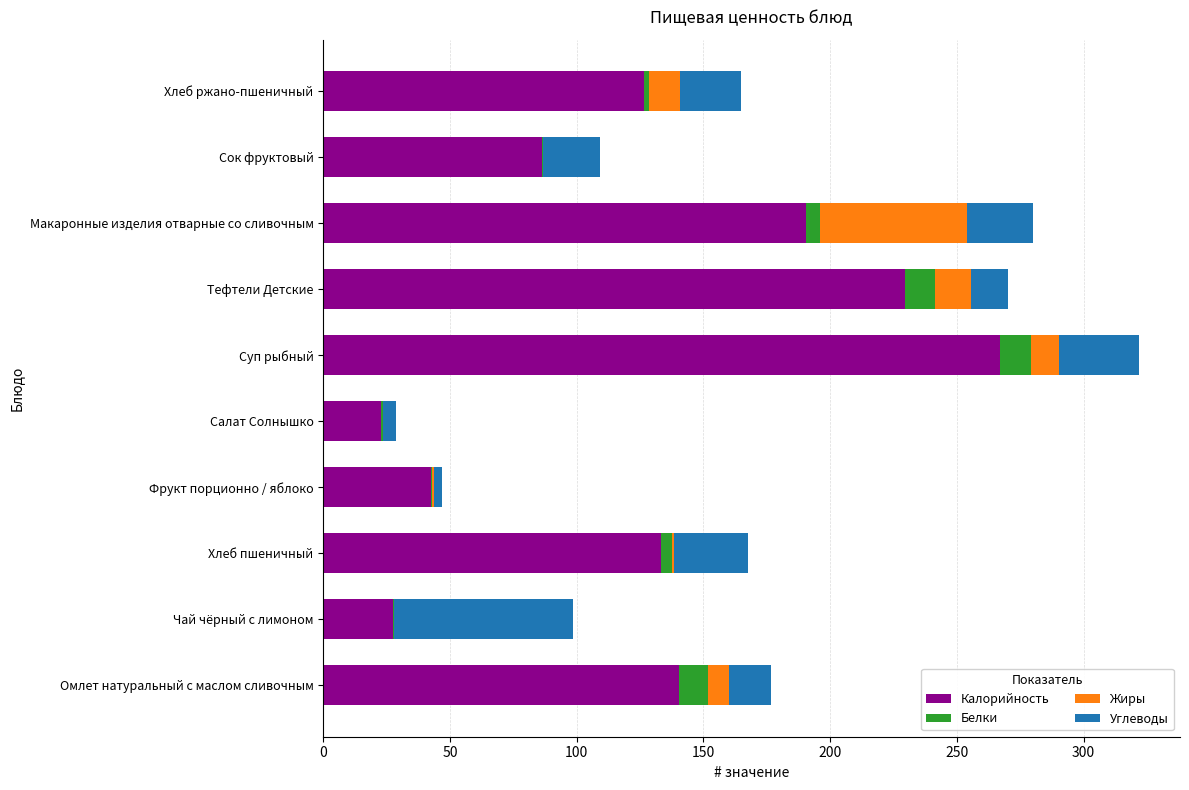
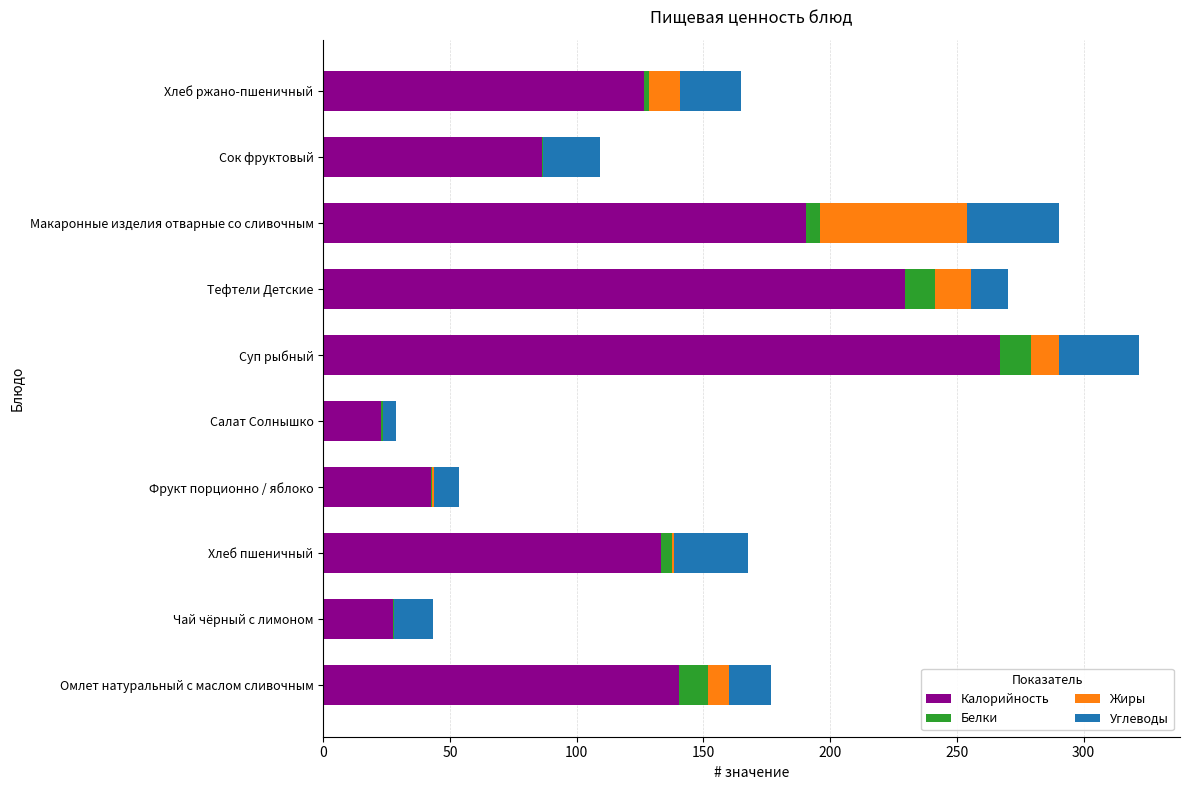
  {
    "Калорийность": {
      "Хлеб ржано-пшеничный": 127,
      "Сок фруктовый": 86,
      "Макаронные изделия отварные со сливочным": 190,
      "Тефтели Детские": 230,
      "Суп рыбный": 267,
      "Салат Солнышко": 23,
      "Фрукт порционно / яблоко": 43,
      "Хлеб пшеничный": 133,
      "Чай чёрный с лимоном": 28,
      "Омлет натуральный с маслом сливочным": 140
    },
    "Белки": {
      "Хлеб ржано-пшеничный": 2,
      "Макаронные изделия отварные со сливочным": 6,
      "Тефтели Детские": 12,
      "Суп рыбный": 12,
      "Хлеб пшеничный": 5,
      "Омлет натуральный с маслом сливочным": 11
    },
    "Жиры": {
      "Хлеб ржано-пшеничный": 12,
      "Макаронные изделия отварные со сливочным": 58,
      "Тефтели Детские": 14,
      "Суп рыбный": 11,
      "Омлет натуральный с маслом сливочным": 8
    },
    "Углеводы": {
      "Хлеб ржано-пшеничный": 24,
      "Сок фруктовый": 22,
-     "Макаронные изделия отварные со сливочным": 26,
+     "Макаронные изделия отварные со сливочным": 36,
      "Тефтели Детские": 15,
      "Суп рыбный": 32,
      "Салат Солнышко": 5,
-     "Фрукт порционно / яблоко": 3,
+     "Фрукт порционно / яблоко": 10,
      "Хлеб пшеничный": 30,
-     "Чай чёрный с лимоном": 71,
+     "Чай чёрный с лимоном": 15,
      "Омлет натуральный с маслом сливочным": 17
    }
  }
